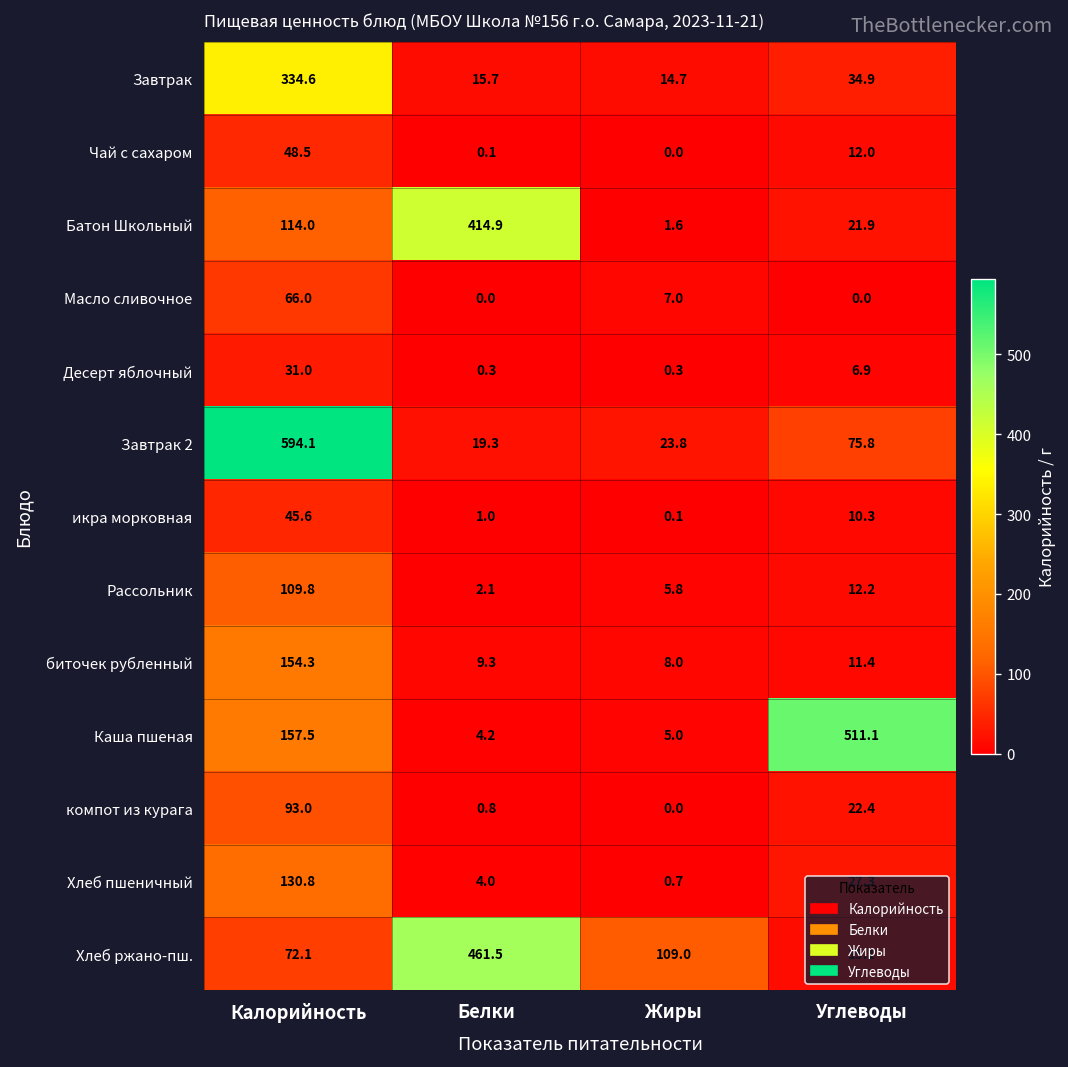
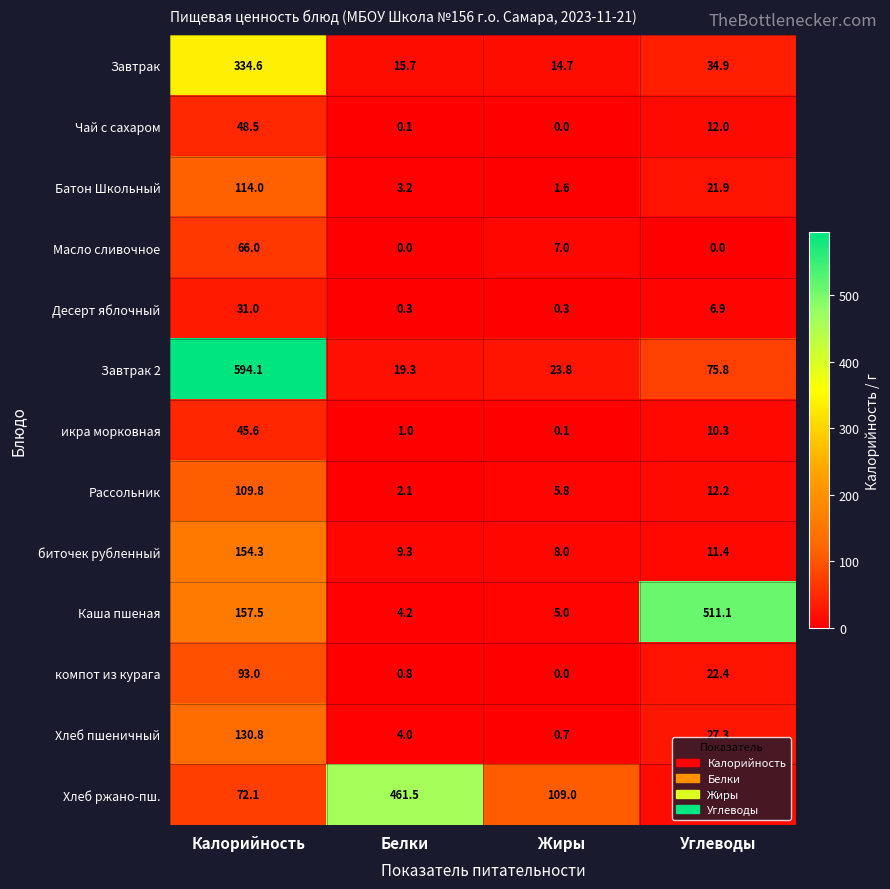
  {
    "Завтрак": {
      "Калорийность": 334.6,
      "Белки": 15.7,
      "Жиры": 14.7,
      "Углеводы": 34.9
    },
    "Чай с сахаром": {
      "Калорийность": 48.5,
      "Белки": 0.1,
      "Жиры": 0.0,
      "Углеводы": 12.0
    },
    "Батон Школьный": {
      "Калорийность": 114.0,
-     "Белки": 414.9,
+     "Белки": 3.2,
      "Жиры": 1.6,
      "Углеводы": 21.9
    },
    "Масло сливочное": {
      "Калорийность": 66.0,
      "Белки": 0.0,
      "Жиры": 7.0,
      "Углеводы": 0.0
    },
    "Десерт яблочный": {
      "Калорийность": 31.0,
      "Белки": 0.3,
      "Жиры": 0.3,
      "Углеводы": 6.9
    },
    "Завтрак 2": {
      "Калорийность": 594.1,
      "Белки": 19.3,
      "Жиры": 23.8,
      "Углеводы": 75.8
    },
    "икра морковная": {
      "Калорийность": 45.6,
      "Белки": 1.0,
      "Жиры": 0.1,
      "Углеводы": 10.3
    },
    "Рассольник": {
      "Калорийность": 109.8,
      "Белки": 2.1,
      "Жиры": 5.8,
      "Углеводы": 12.2
    },
    "биточек рубленный": {
      "Калорийность": 154.3,
      "Белки": 9.3,
      "Жиры": 8.0,
      "Углеводы": 11.4
    },
    "Каша пшеная": {
      "Калорийность": 157.5,
      "Белки": 4.2,
      "Жиры": 5.0,
      "Углеводы": 511.1
    },
    "компот из курага": {
      "Калорийность": 93.0,
      "Белки": 0.8,
      "Жиры": 0.0,
      "Углеводы": 22.4
    },
    "Хлеб пшеничный": {
      "Калорийность": 130.8,
      "Белки": 4.0,
      "Жиры": 0.7
    },
    "Хлеб ржано-пш.": {
      "Калорийность": 72.1,
      "Белки": 461.5,
      "Жиры": 109.0
    }
  }
